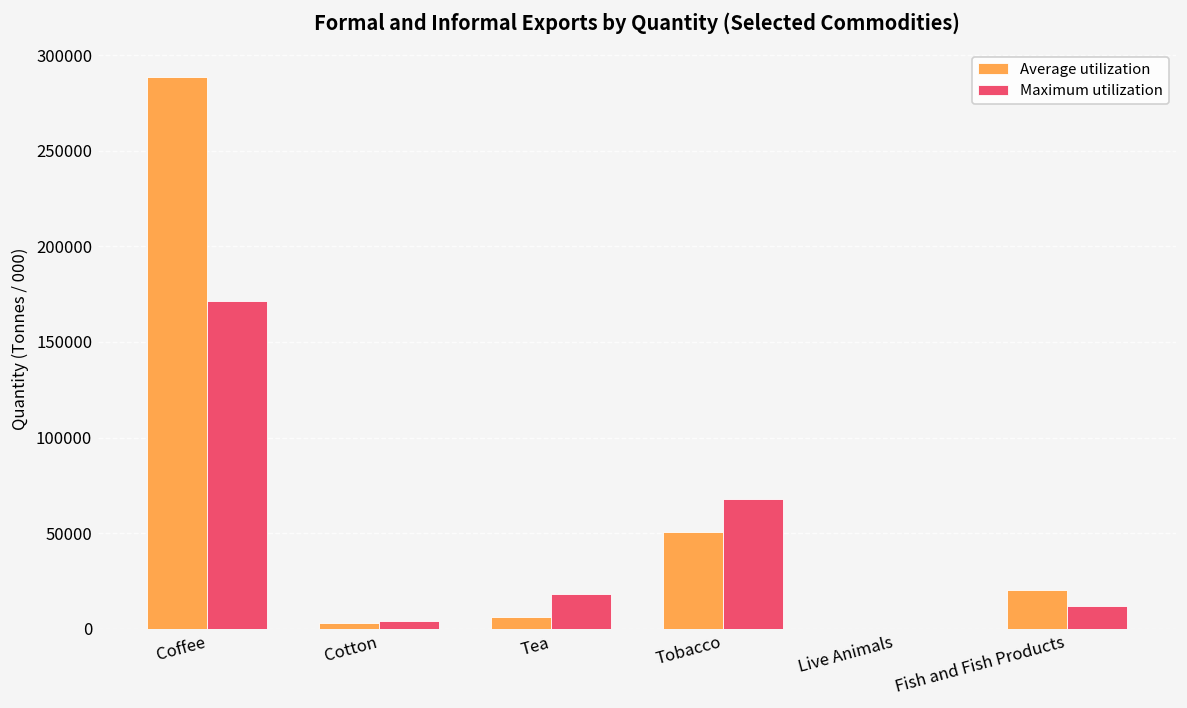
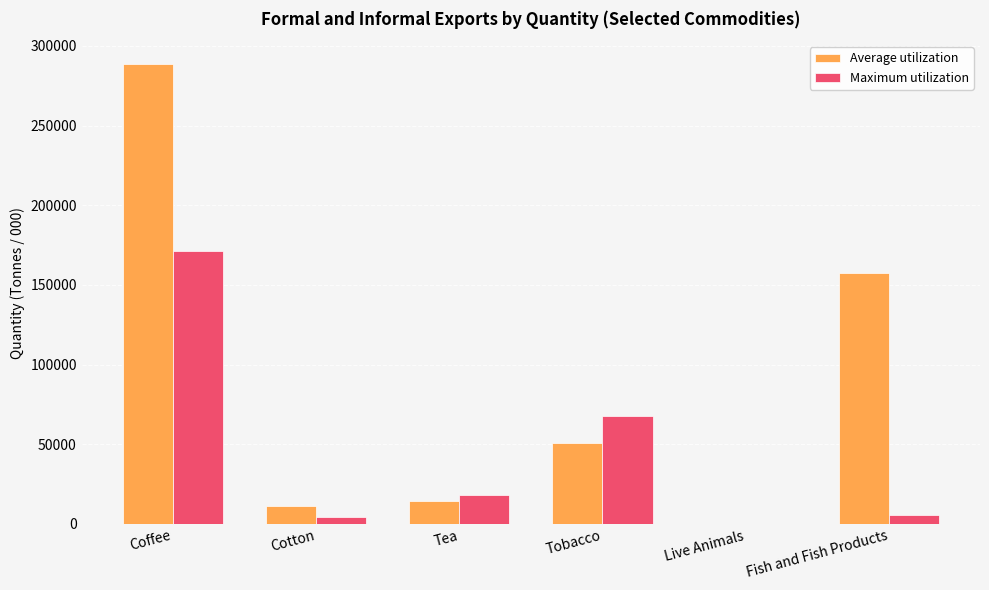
  {
    "Average utilization": {
      "Coffee": 289000,
-     "Cotton": 3000,
-     "Tea": 6000,
+     "Cotton": 11000,
+     "Tea": 15000,
      "Tobacco": 51000,
-     "Fish and Fish Products": 20000
+     "Fish and Fish Products": 157000
    },
    "Maximum utilization": {
      "Coffee": 171000,
      "Cotton": 4000,
      "Tea": 18000,
      "Tobacco": 68000,
-     "Fish and Fish Products": 12000
+     "Fish and Fish Products": 5000
    }
  }
